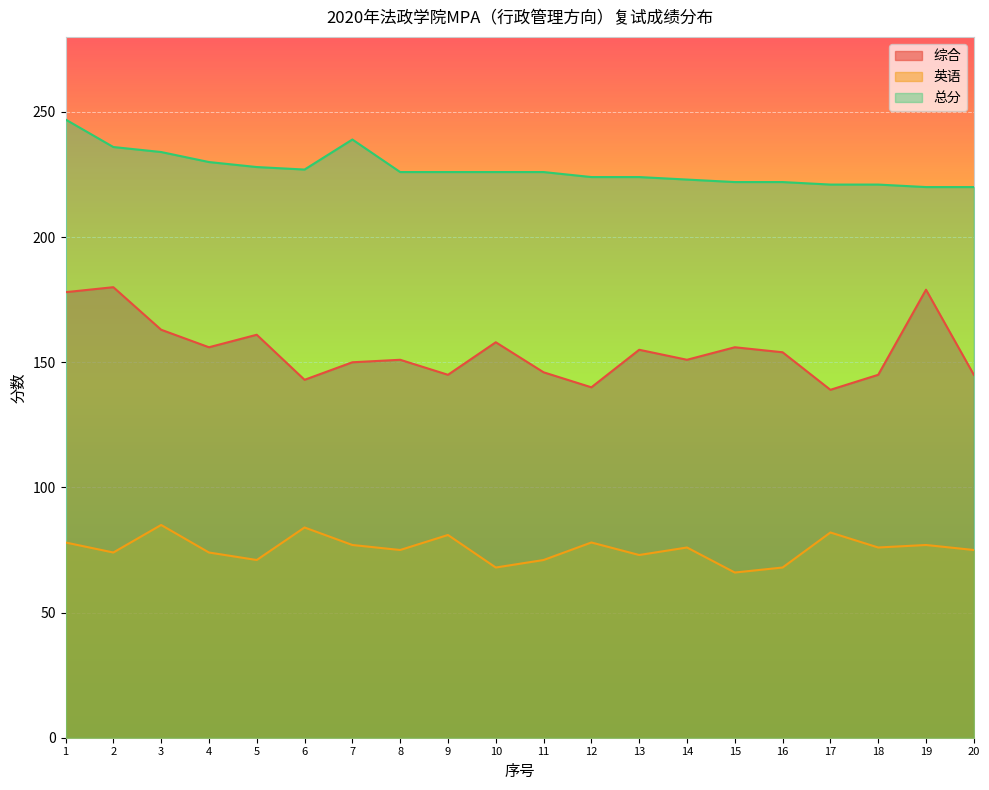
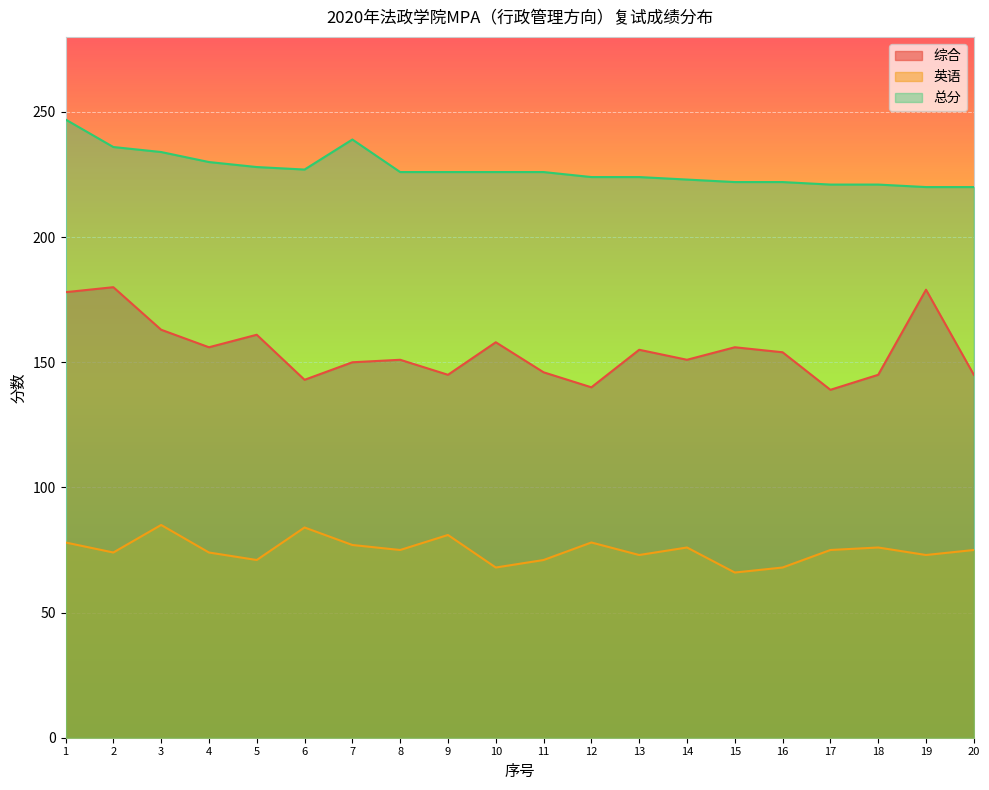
  {
    "综合": {
      "1": 178,
      "2": 180,
      "3": 163,
      "4": 156,
      "5": 161,
      "6": 143,
      "7": 150,
      "8": 151,
      "9": 145,
      "10": 158,
      "11": 146,
      "12": 140,
      "13": 155,
      "14": 151,
      "15": 156,
      "16": 154,
      "17": 139,
      "18": 145,
      "19": 179,
      "20": 145
    },
    "英语": {
      "1": 78,
      "2": 74,
      "3": 85,
      "4": 74,
      "5": 71,
      "6": 84,
      "7": 77,
      "8": 75,
      "9": 81,
      "10": 68,
      "11": 71,
      "12": 78,
      "13": 73,
      "14": 76,
      "15": 66,
      "16": 68,
-     "17": 82,
+     "17": 75,
      "18": 76,
-     "19": 77,
+     "19": 73,
      "20": 75
    },
    "总分": {
      "1": 247,
      "2": 236,
      "3": 234,
      "4": 230,
      "5": 228,
      "6": 227,
      "7": 239,
      "8": 226,
      "9": 226,
      "10": 226,
      "11": 226,
      "12": 224,
      "13": 224,
      "14": 223,
      "15": 222,
      "16": 222,
      "17": 221,
      "18": 221,
      "19": 220,
      "20": 220
    }
  }
